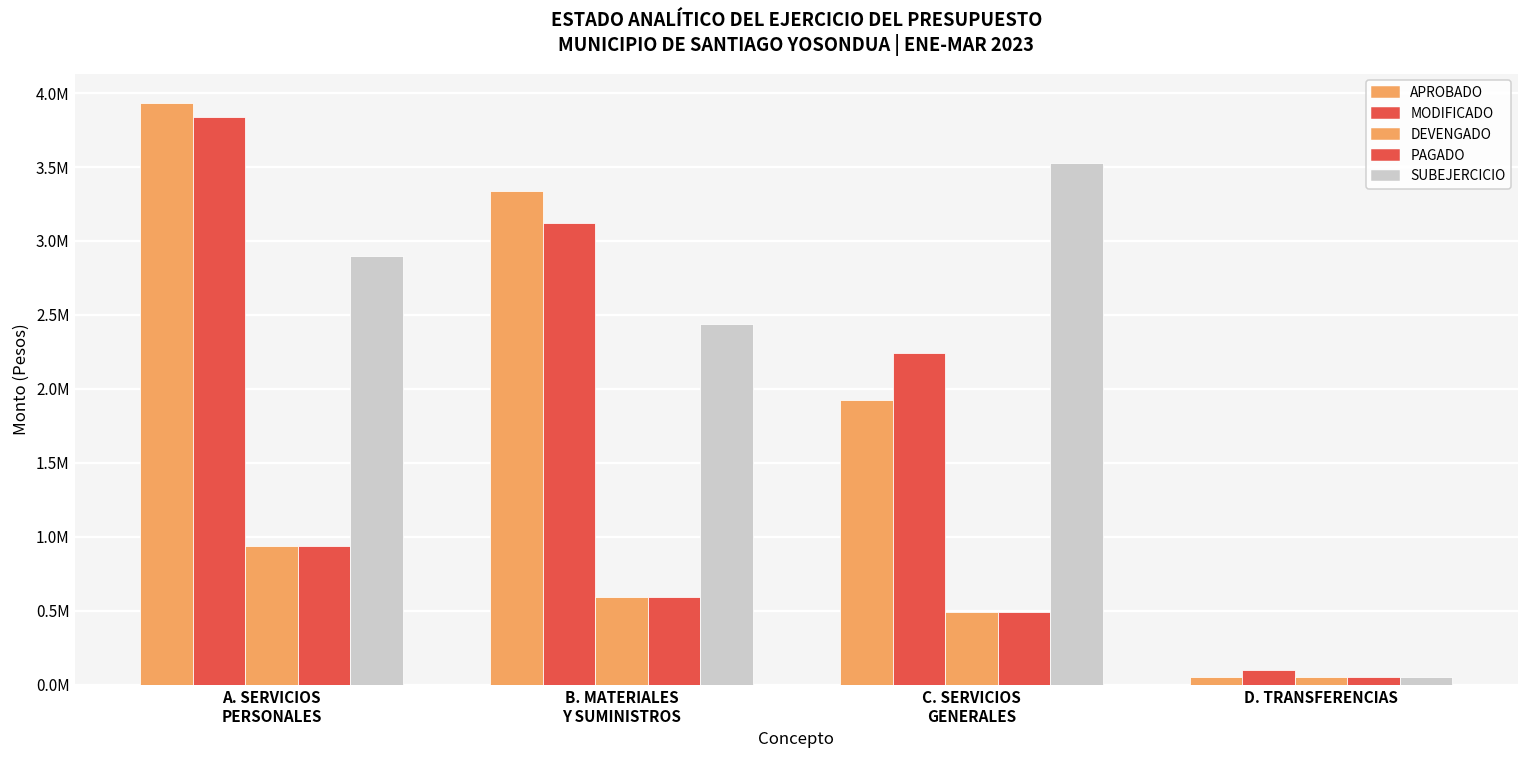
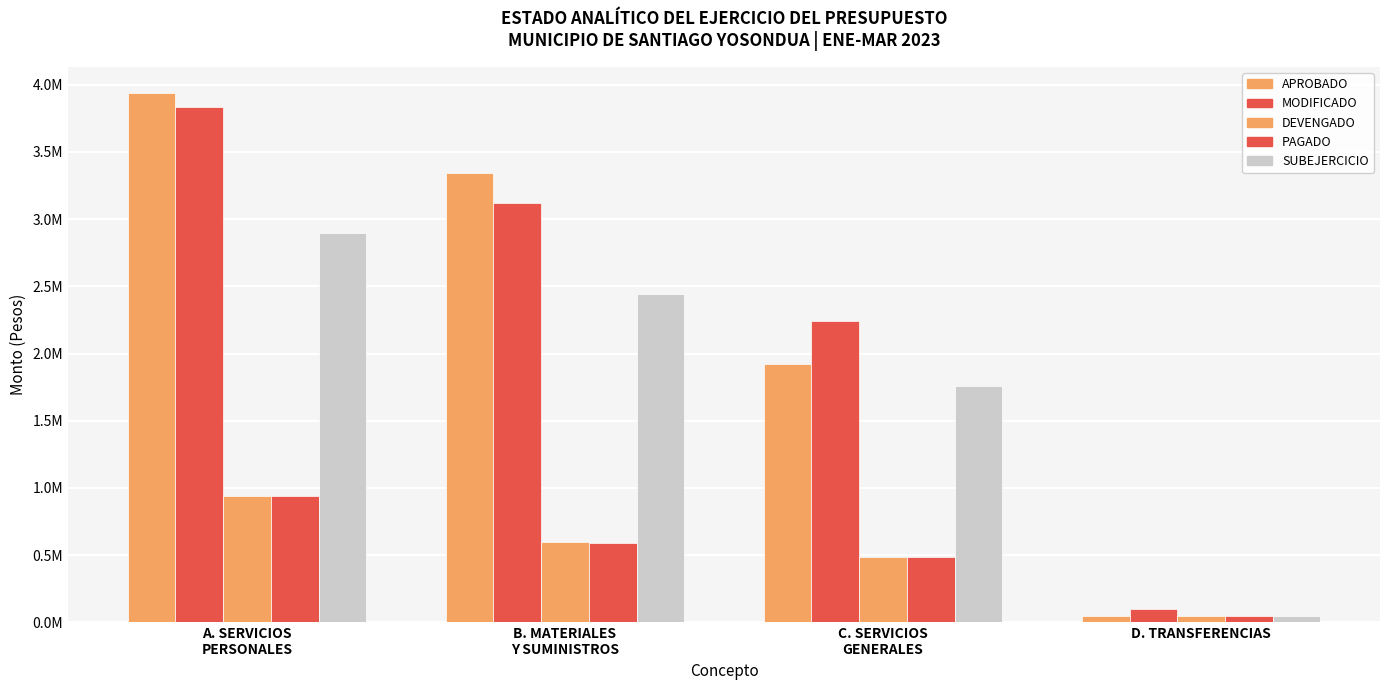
  {
    "SUBEJERCICIO": {
      "A. SERVICIOS PERSONALES": 2900000,
      "B. MATERIALES Y SUMINISTROS": 2440000,
-     "C. SERVICIOS GENERALES": 3530000,
+     "C. SERVICIOS GENERALES": 1760000,
      "D. TRANSFERENCIAS": 50000
    }
  }
